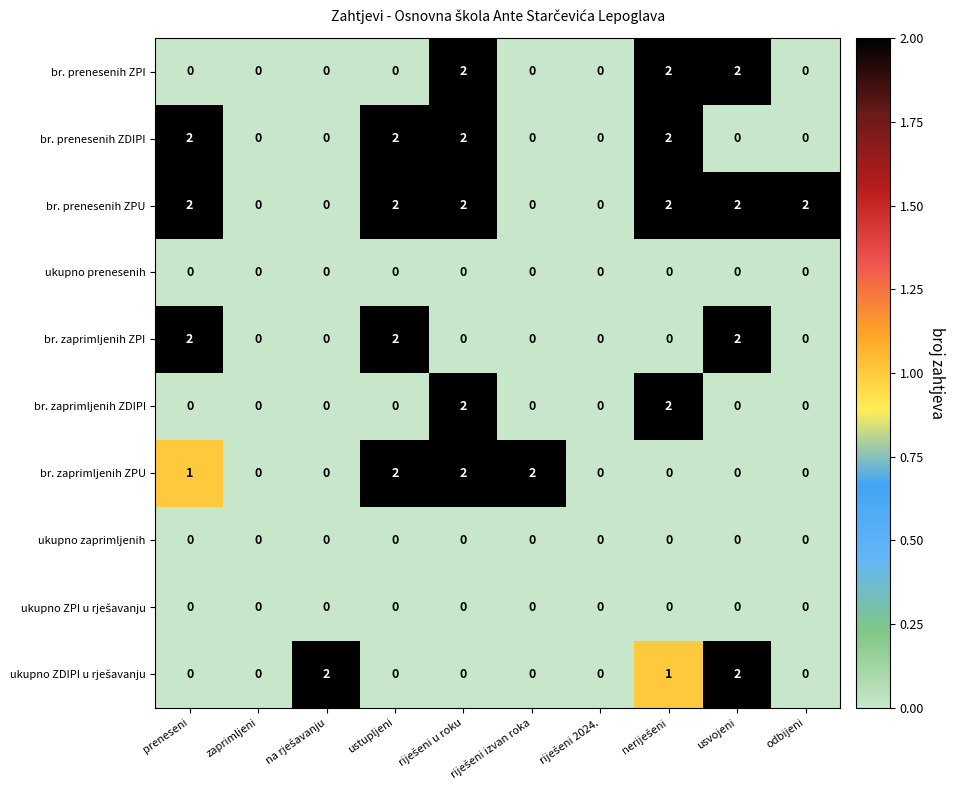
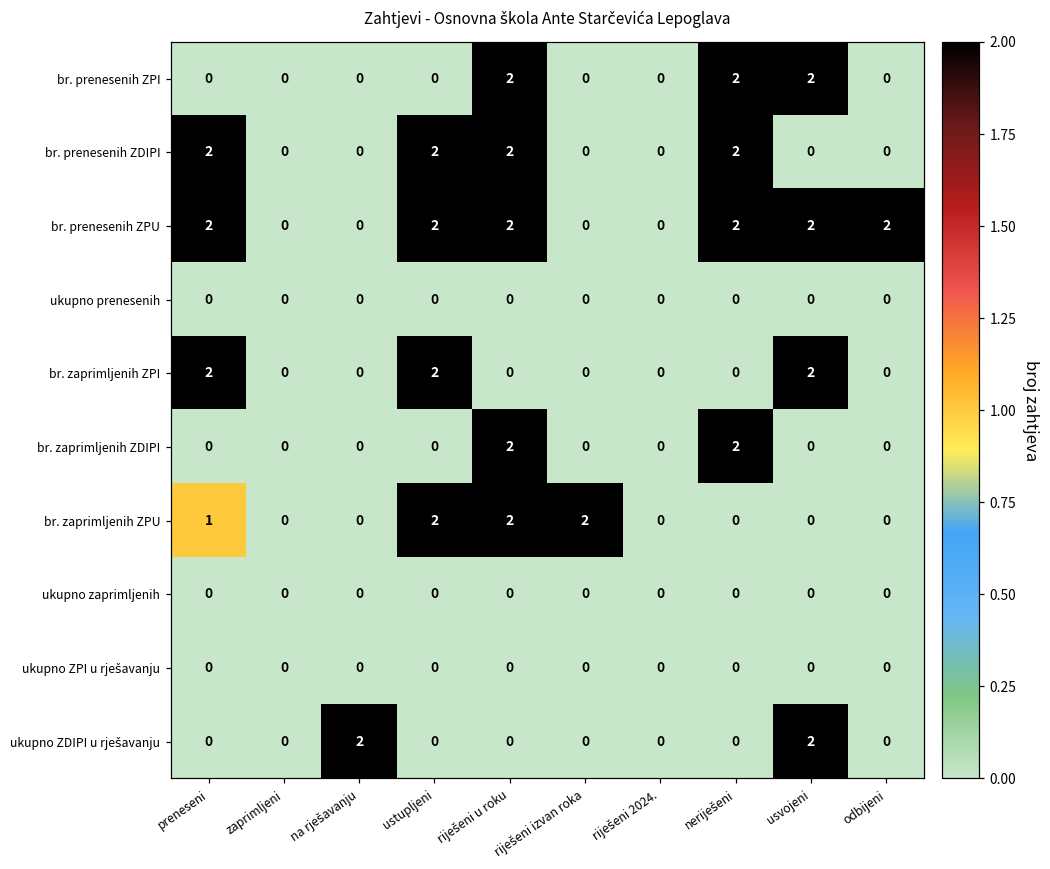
  {
    "br. prenesenih ZPI": {
      "preneseni": 0,
      "zaprimljeni": 0,
      "na rješavanju": 0,
      "ustupljeni": 0,
      "riješeni u roku": 2,
      "riješeni izvan roka": 0,
      "riješeni 2024.": 0,
      "neriješeni": 2,
      "usvojeni": 2,
      "odbijeni": 0
    },
    "br. prenesenih ZDIPI": {
      "preneseni": 2,
      "zaprimljeni": 0,
      "na rješavanju": 0,
      "ustupljeni": 2,
      "riješeni u roku": 2,
      "riješeni izvan roka": 0,
      "riješeni 2024.": 0,
      "neriješeni": 2,
      "usvojeni": 0,
      "odbijeni": 0
    },
    "br. prenesenih ZPU": {
      "preneseni": 2,
      "zaprimljeni": 0,
      "na rješavanju": 0,
      "ustupljeni": 2,
      "riješeni u roku": 2,
      "riješeni izvan roka": 0,
      "riješeni 2024.": 0,
      "neriješeni": 2,
      "usvojeni": 2,
      "odbijeni": 2
    },
    "ukupno prenesenih": {
      "preneseni": 0,
      "zaprimljeni": 0,
      "na rješavanju": 0,
      "ustupljeni": 0,
      "riješeni u roku": 0,
      "riješeni izvan roka": 0,
      "riješeni 2024.": 0,
      "neriješeni": 0,
      "usvojeni": 0,
      "odbijeni": 0
    },
    "br. zaprimljenih ZPI": {
      "preneseni": 2,
      "zaprimljeni": 0,
      "na rješavanju": 0,
      "ustupljeni": 2,
      "riješeni u roku": 0,
      "riješeni izvan roka": 0,
      "riješeni 2024.": 0,
      "neriješeni": 0,
      "usvojeni": 2,
      "odbijeni": 0
    },
    "br. zaprimljenih ZDIPI": {
      "preneseni": 0,
      "zaprimljeni": 0,
      "na rješavanju": 0,
      "ustupljeni": 0,
      "riješeni u roku": 2,
      "riješeni izvan roka": 0,
      "riješeni 2024.": 0,
      "neriješeni": 2,
      "usvojeni": 0,
      "odbijeni": 0
    },
    "br. zaprimljenih ZPU": {
      "preneseni": 1,
      "zaprimljeni": 0,
      "na rješavanju": 0,
      "ustupljeni": 2,
      "riješeni u roku": 2,
      "riješeni izvan roka": 2,
      "riješeni 2024.": 0,
      "neriješeni": 0,
      "usvojeni": 0,
      "odbijeni": 0
    },
    "ukupno zaprimljenih": {
      "preneseni": 0,
      "zaprimljeni": 0,
      "na rješavanju": 0,
      "ustupljeni": 0,
      "riješeni u roku": 0,
      "riješeni izvan roka": 0,
      "riješeni 2024.": 0,
      "neriješeni": 0,
      "usvojeni": 0,
      "odbijeni": 0
    },
    "ukupno ZPI u rješavanju": {
      "preneseni": 0,
      "zaprimljeni": 0,
      "na rješavanju": 0,
      "ustupljeni": 0,
      "riješeni u roku": 0,
      "riješeni izvan roka": 0,
      "riješeni 2024.": 0,
      "neriješeni": 0,
      "usvojeni": 0,
      "odbijeni": 0
    },
    "ukupno ZDIPI u rješavanju": {
      "preneseni": 0,
      "zaprimljeni": 0,
      "na rješavanju": 2,
      "ustupljeni": 0,
      "riješeni u roku": 0,
      "riješeni izvan roka": 0,
      "riješeni 2024.": 0,
-     "neriješeni": 1,
+     "neriješeni": 0,
      "usvojeni": 2,
      "odbijeni": 0
    }
  }
